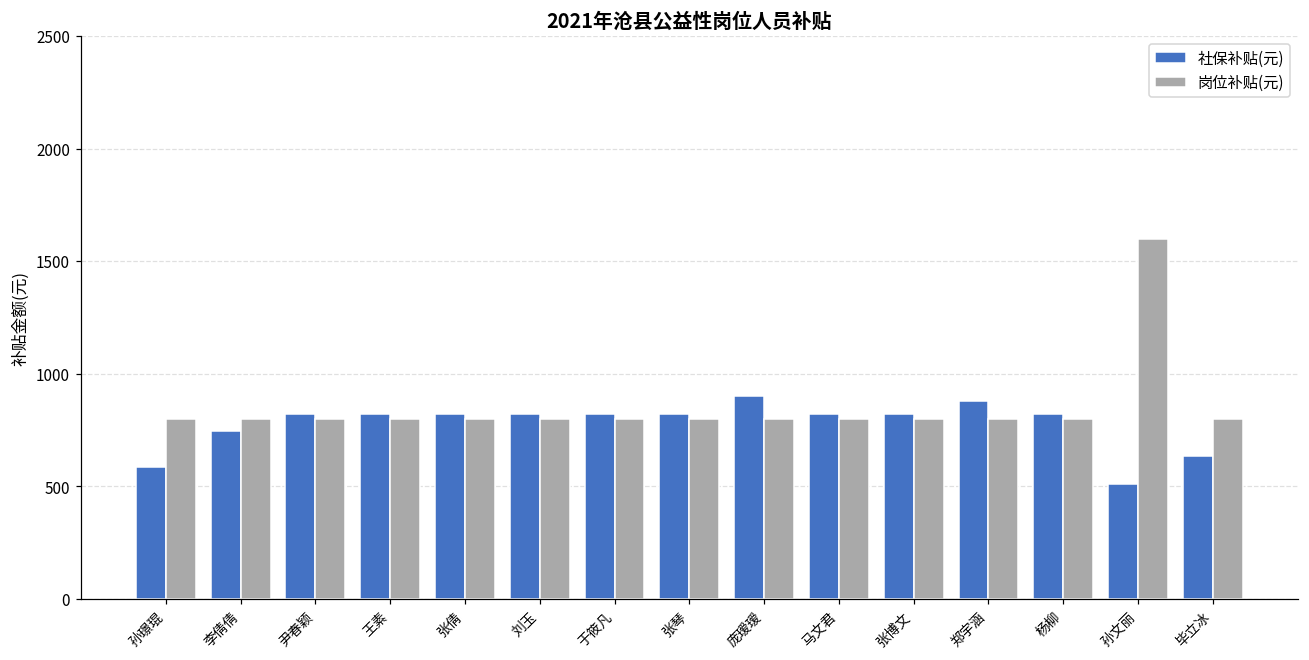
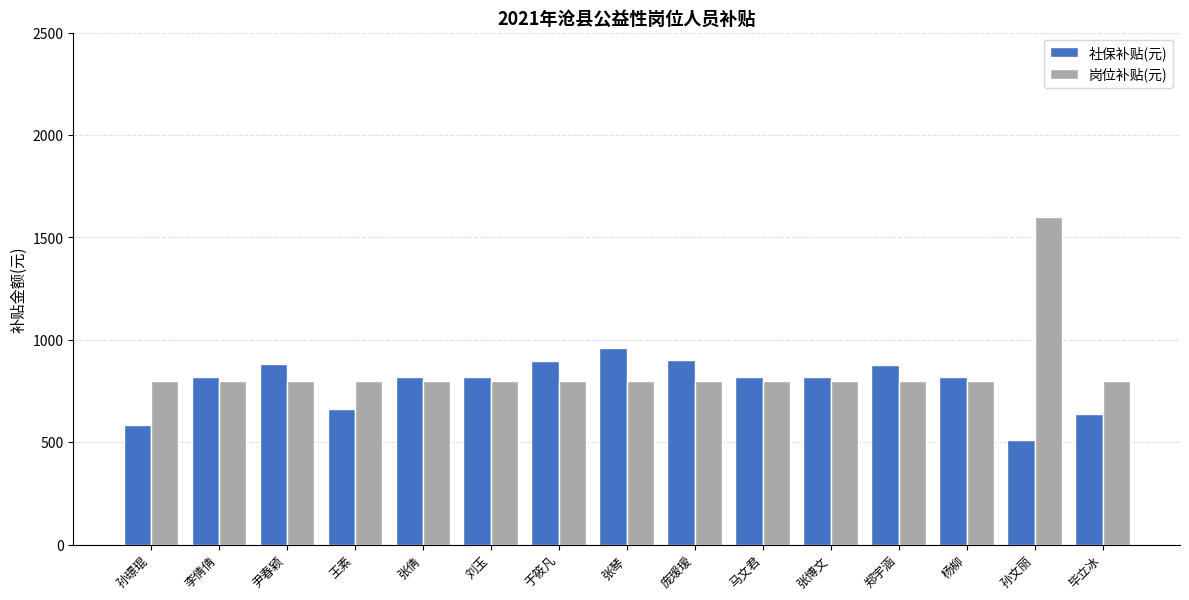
  {
    "社保补贴(元)": {
      "孙璟琨": 580,
-     "李倩倩": 750,
-     "尹春颖": 820,
-     "王素": 820,
+     "李倩倩": 820,
+     "尹春颖": 880,
+     "王素": 660,
      "张倩": 820,
      "刘玉": 820,
-     "于筱凡": 820,
-     "张琴": 820,
+     "于筱凡": 890,
+     "张琴": 960,
      "庞瑷瑷": 900,
      "马文君": 820,
      "张博文": 820,
      "郑宇涵": 880,
      "杨柳": 820,
      "孙文丽": 510,
      "毕立冰": 640
    },
    "岗位补贴(元)": {
      "孙璟琨": 800,
      "李倩倩": 800,
      "尹春颖": 800,
      "王素": 800,
      "张倩": 800,
      "刘玉": 800,
      "于筱凡": 800,
      "张琴": 800,
      "庞瑷瑷": 800,
      "马文君": 800,
      "张博文": 800,
      "郑宇涵": 800,
      "杨柳": 800,
      "孙文丽": 1600,
      "毕立冰": 800
    }
  }
